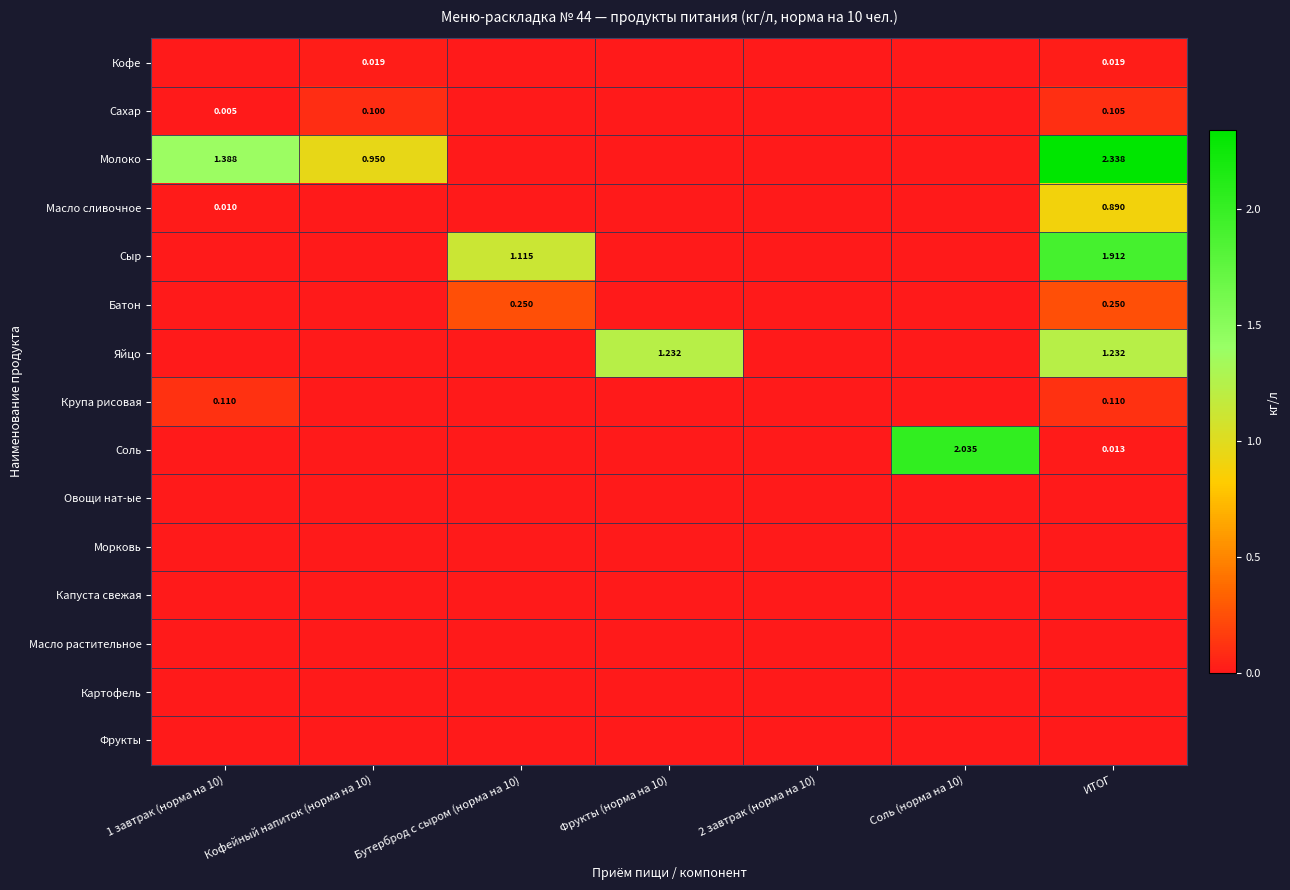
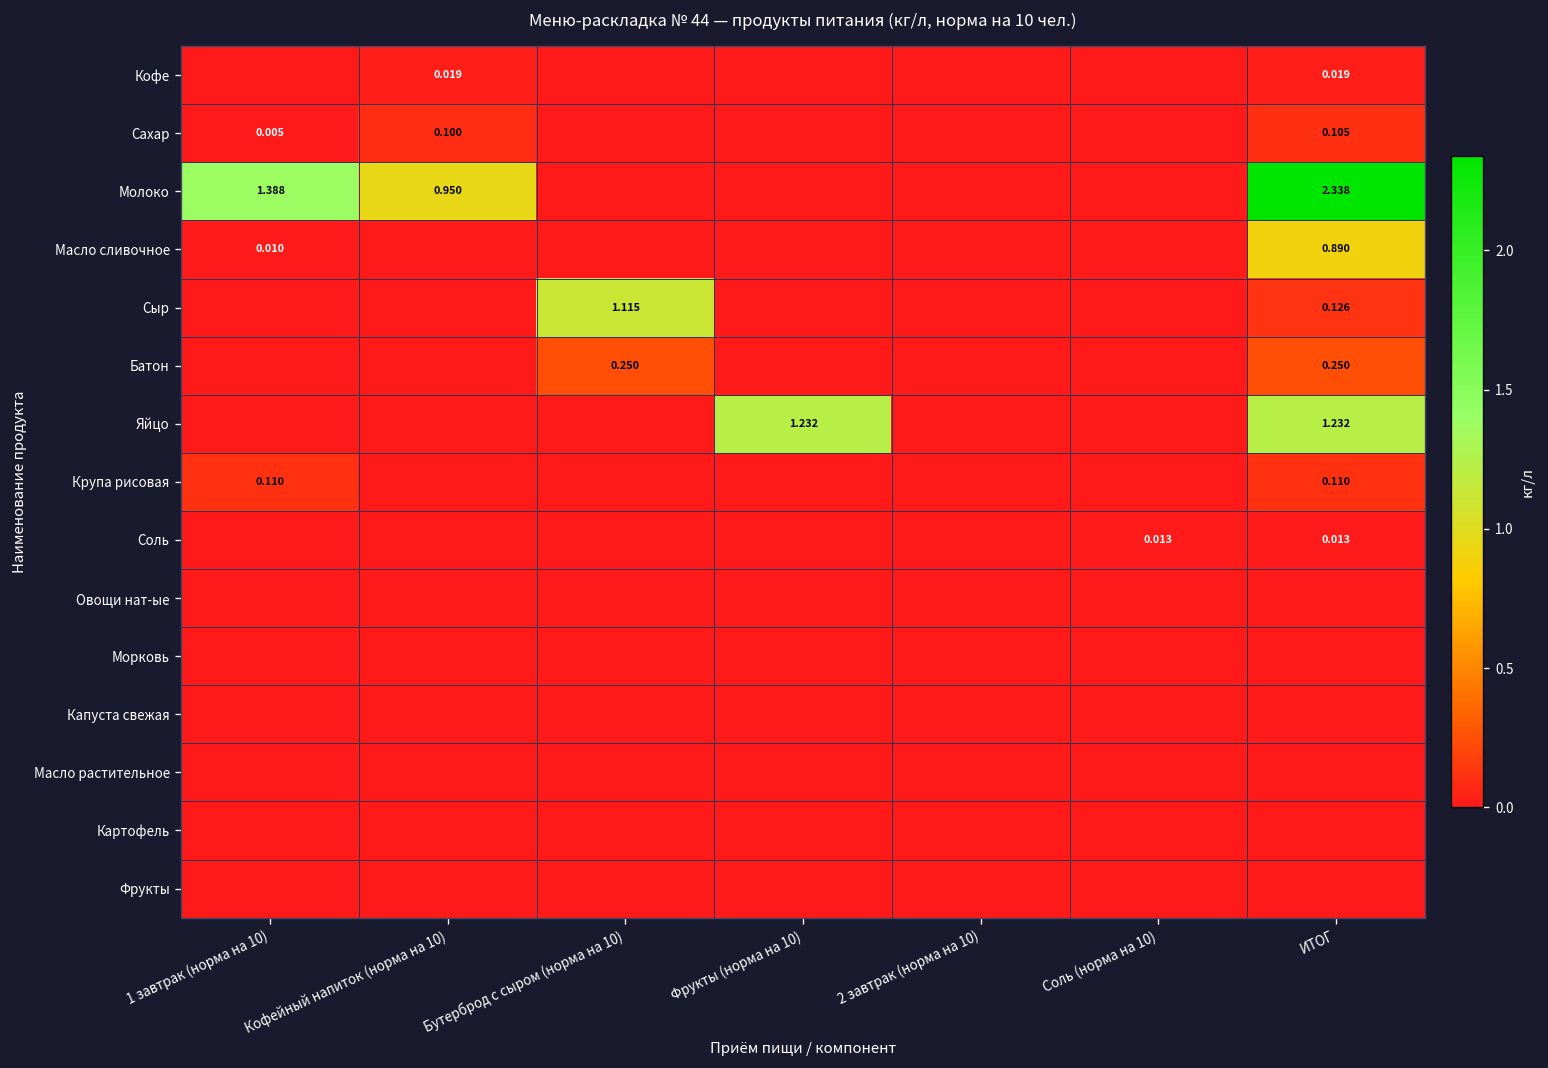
  {
    "Кофе": {
      "Кофейный напиток (норма на 10)": 0.019,
      "ИТОГ": 0.019
    },
    "Сахар": {
      "1 завтрак (норма на 10)": 0.005,
      "Кофейный напиток (норма на 10)": 0.100,
      "ИТОГ": 0.105
    },
    "Молоко": {
      "1 завтрак (норма на 10)": 1.388,
      "Кофейный напиток (норма на 10)": 0.950,
      "ИТОГ": 2.338
    },
    "Масло сливочное": {
      "1 завтрак (норма на 10)": 0.010,
      "ИТОГ": 0.890
    },
    "Сыр": {
      "Бутерброд с сыром (норма на 10)": 1.115,
-     "ИТОГ": 1.912
+     "ИТОГ": 0.126
    },
    "Батон": {
      "Бутерброд с сыром (норма на 10)": 0.250,
      "ИТОГ": 0.250
    },
    "Яйцо": {
      "Фрукты (норма на 10)": 1.232,
      "ИТОГ": 1.232
    },
    "Крупа рисовая": {
      "1 завтрак (норма на 10)": 0.110,
      "ИТОГ": 0.110
    },
    "Соль": {
-     "Соль (норма на 10)": 2.035,
+     "Соль (норма на 10)": 0.013,
      "ИТОГ": 0.013
    }
  }
